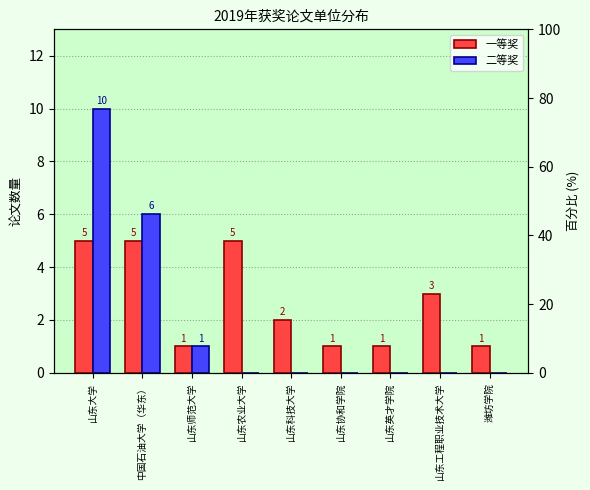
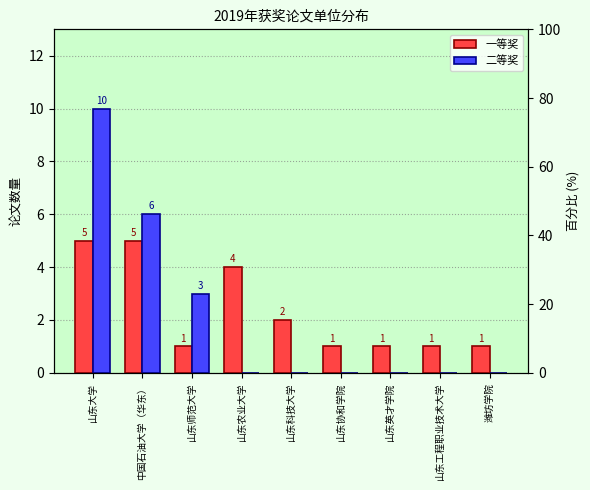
  {
    "一等奖": {
      "山东大学": 5,
      "中国石油大学（华东）": 5,
      "山东师范大学": 1,
-     "山东农业大学": 5,
+     "山东农业大学": 4,
      "山东科技大学": 2,
      "山东协和学院": 1,
      "山东英才学院": 1,
-     "山东工程职业技术大学": 3,
+     "山东工程职业技术大学": 1,
      "潍坊学院": 1
    },
    "二等奖": {
      "山东大学": 10,
      "中国石油大学（华东）": 6,
-     "山东师范大学": 1
+     "山东师范大学": 3
    }
  }
